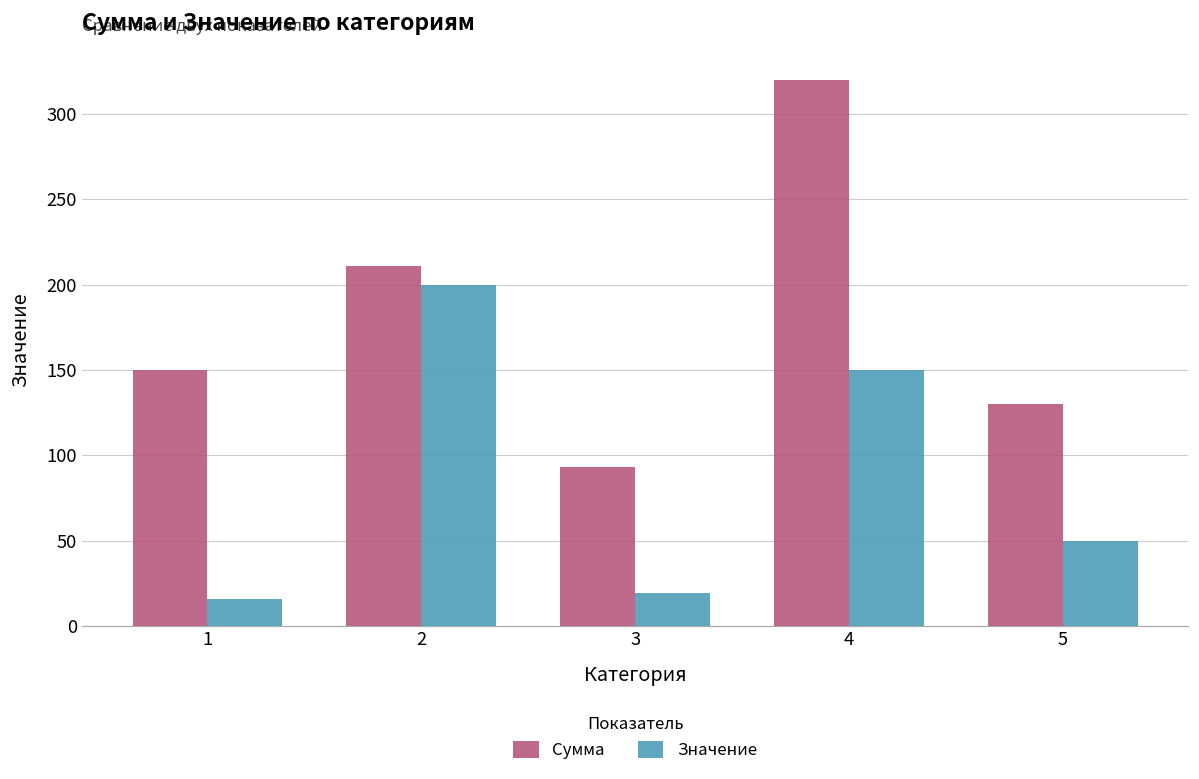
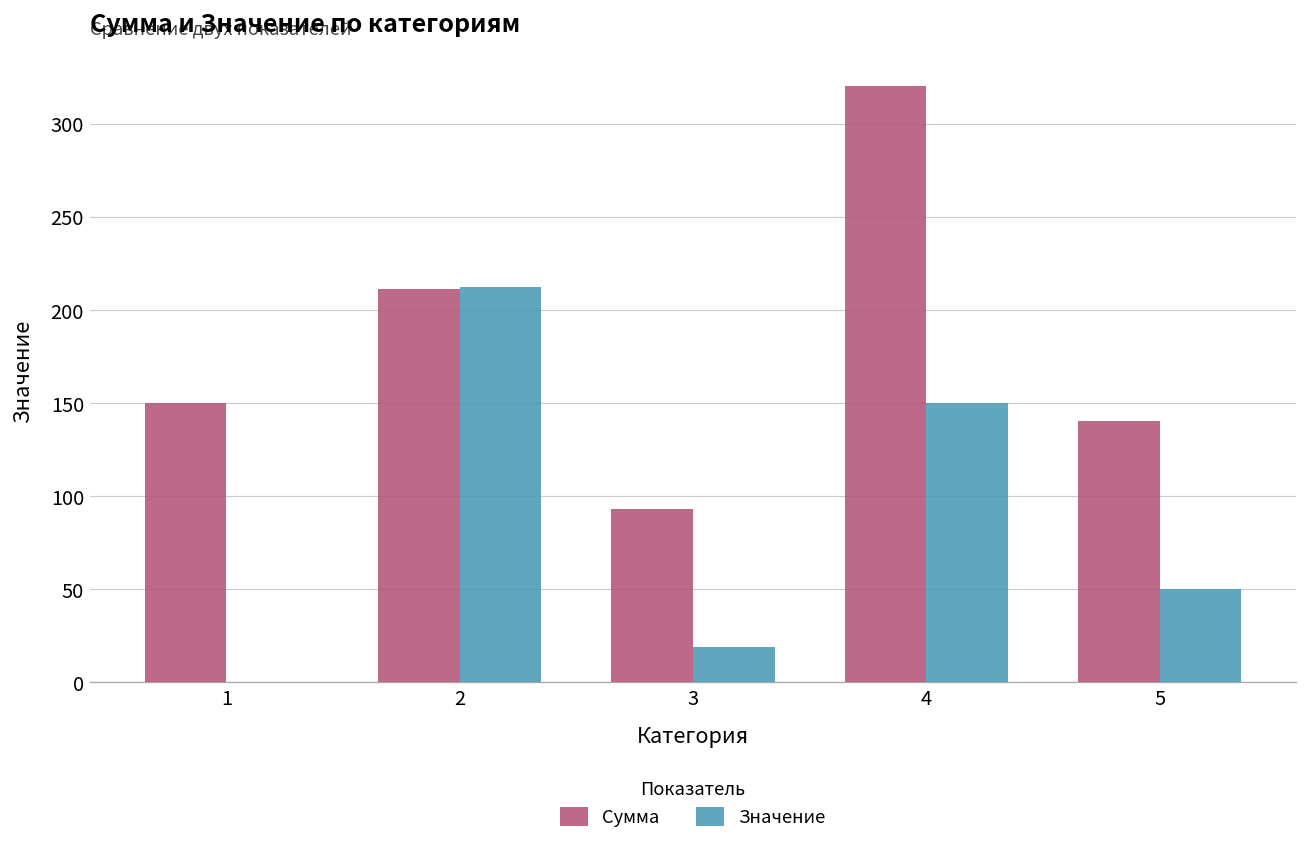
  {
    "Сумма": {
      "1": 150,
      "2": 211,
      "3": 93,
      "4": 320,
-     "5": 130
+     "5": 140
    },
    "Значение": {
-     "1": 16,
-     "2": 200,
+     "1": 0,
+     "2": 212,
      "3": 19,
      "4": 150,
      "5": 50
    }
  }
